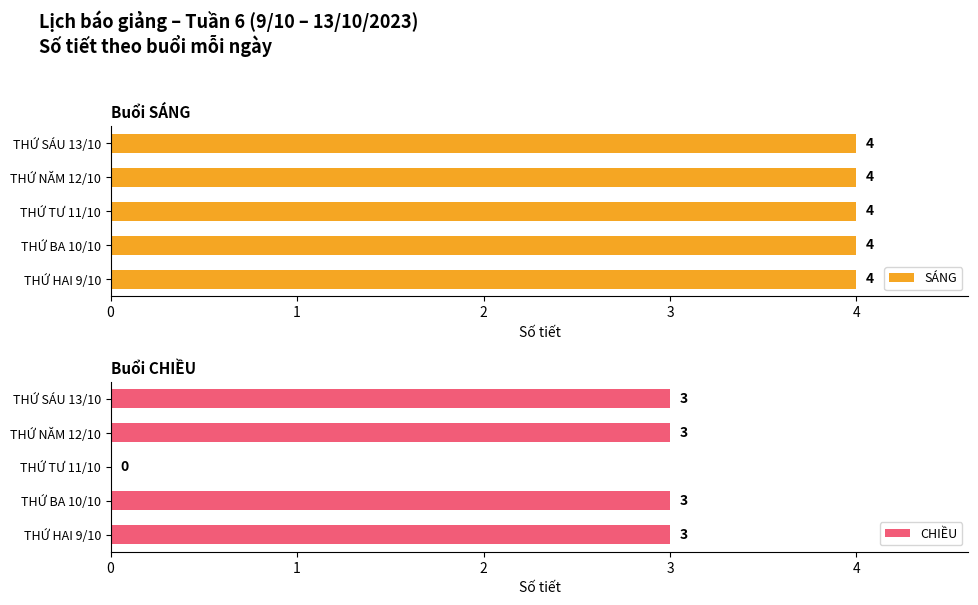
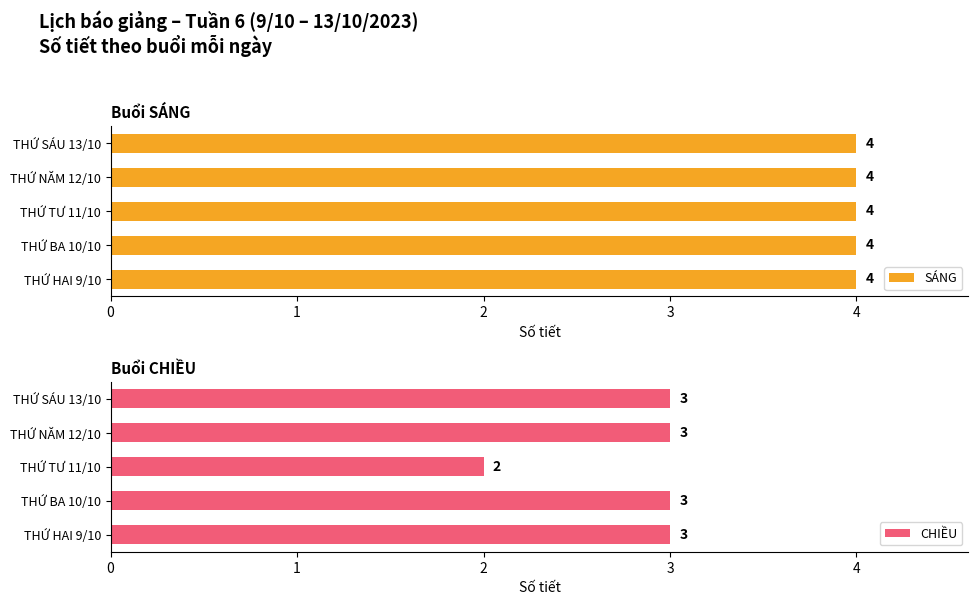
  {
    "Buổi SÁNG": {
      "THỨ SÁU 13/10": 4,
      "THỨ NĂM 12/10": 4,
      "THỨ TƯ 11/10": 4,
      "THỨ BA 10/10": 4,
      "THỨ HAI 9/10": 4
    },
    "Buổi CHIỀU": {
      "THỨ SÁU 13/10": 3,
      "THỨ NĂM 12/10": 3,
-     "THỨ TƯ 11/10": 0,
+     "THỨ TƯ 11/10": 2,
      "THỨ BA 10/10": 3,
      "THỨ HAI 9/10": 3
    }
  }
